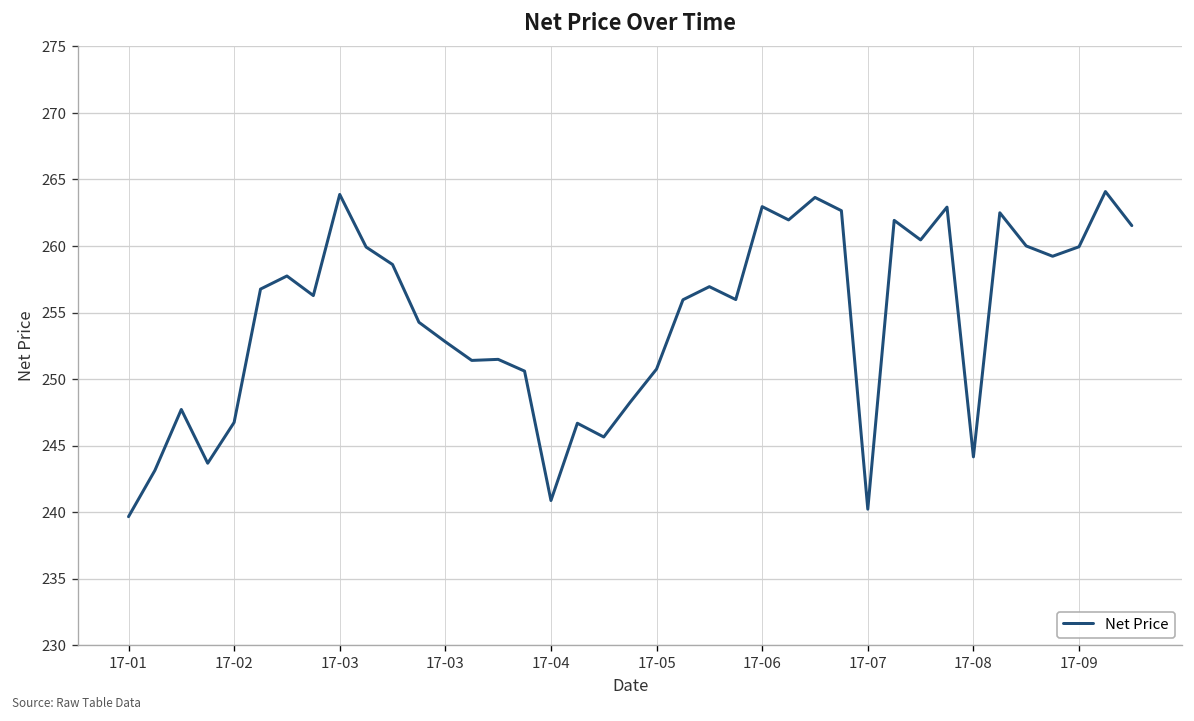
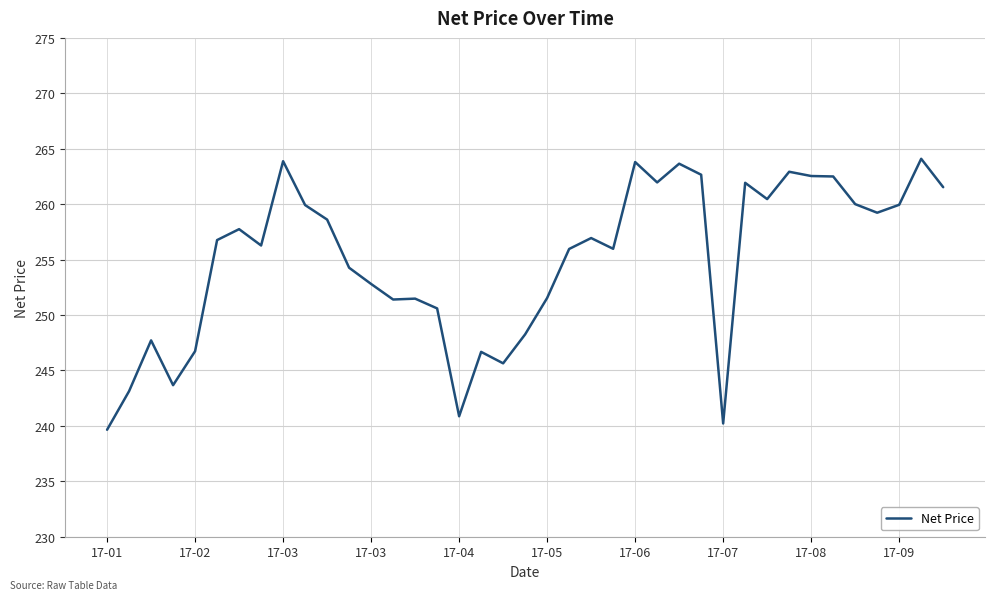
  {
    "17-01": 239.6,
    "17-02": 246.7,
    "17-04": 240.9,
-   "17-05": 250.8,
-   "17-06": 263.0,
+   "17-05": 251.5,
+   "17-06": 263.8,
    "17-07": 240.2,
-   "17-08": 244.1,
+   "17-08": 262.5,
    "17-09": 259.9
  }
